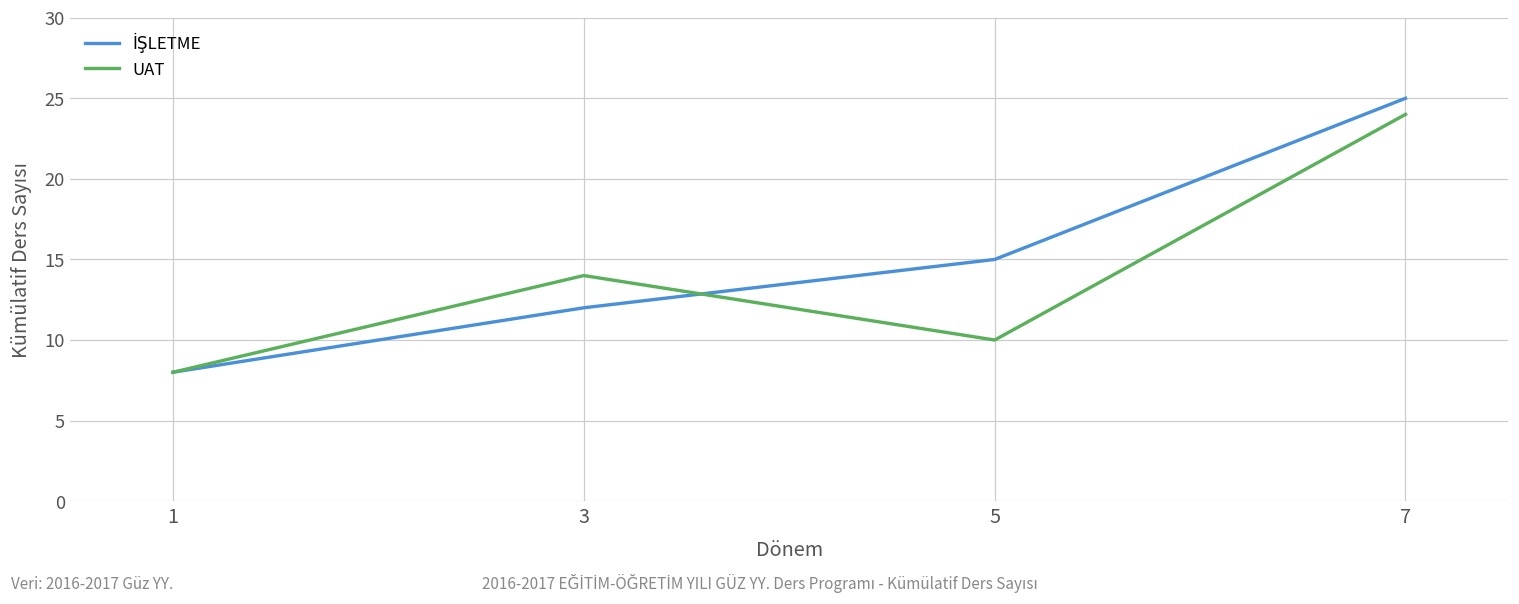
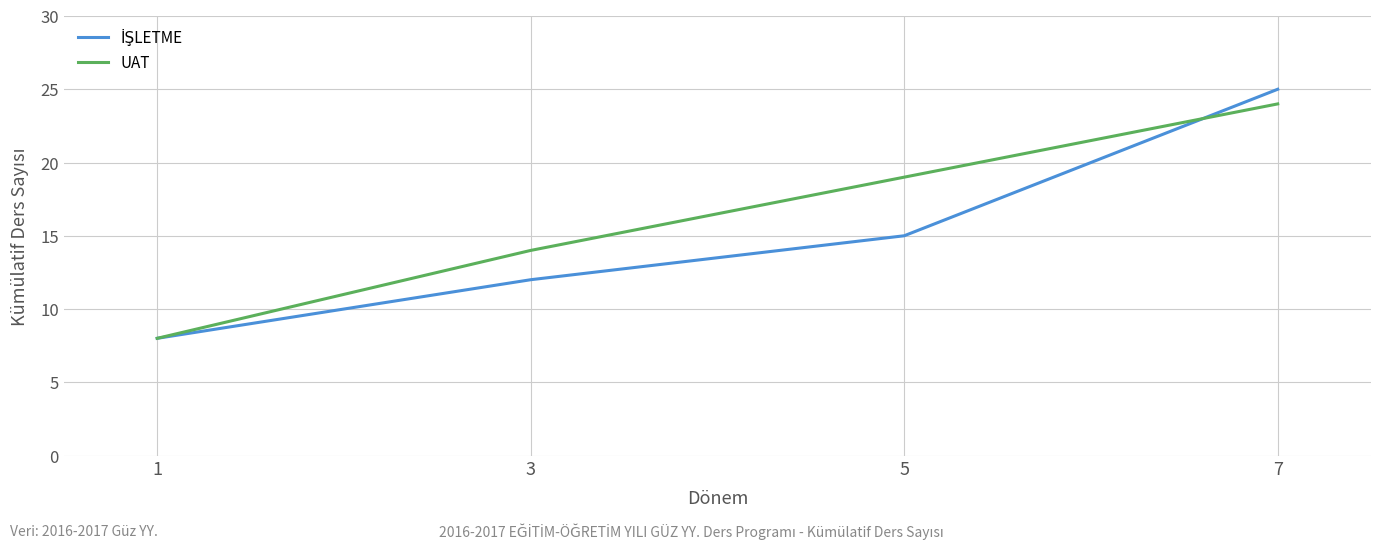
  {
    "İŞLETME": {
      "3": 12,
      "5": 15,
      "7": 25
    },
    "UAT": {
      "3": 14,
-     "5": 10,
+     "5": 19,
      "7": 24
    }
  }
